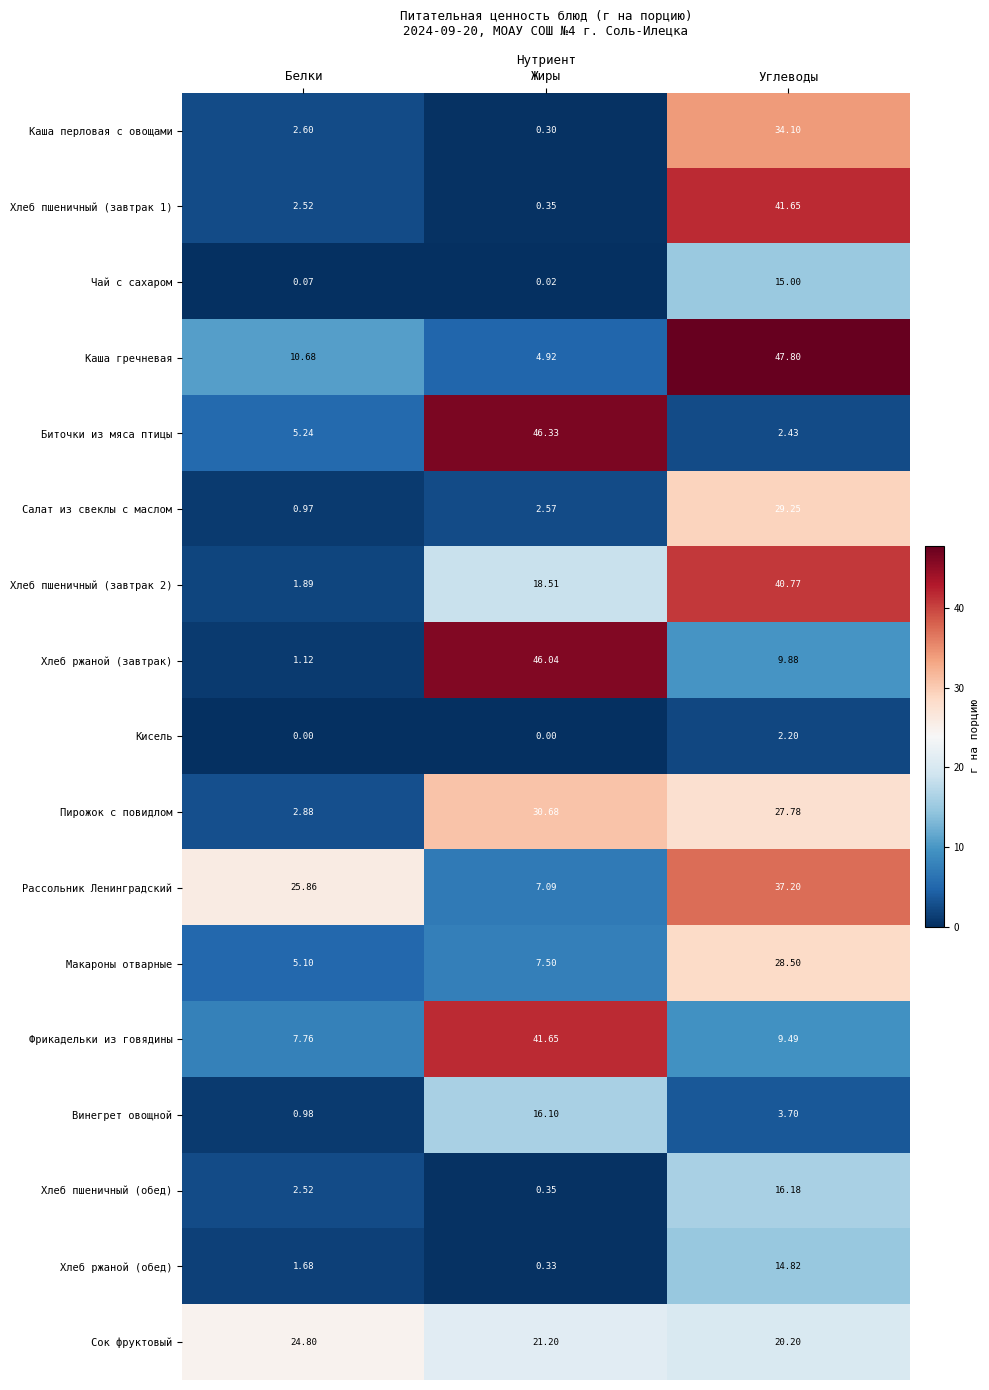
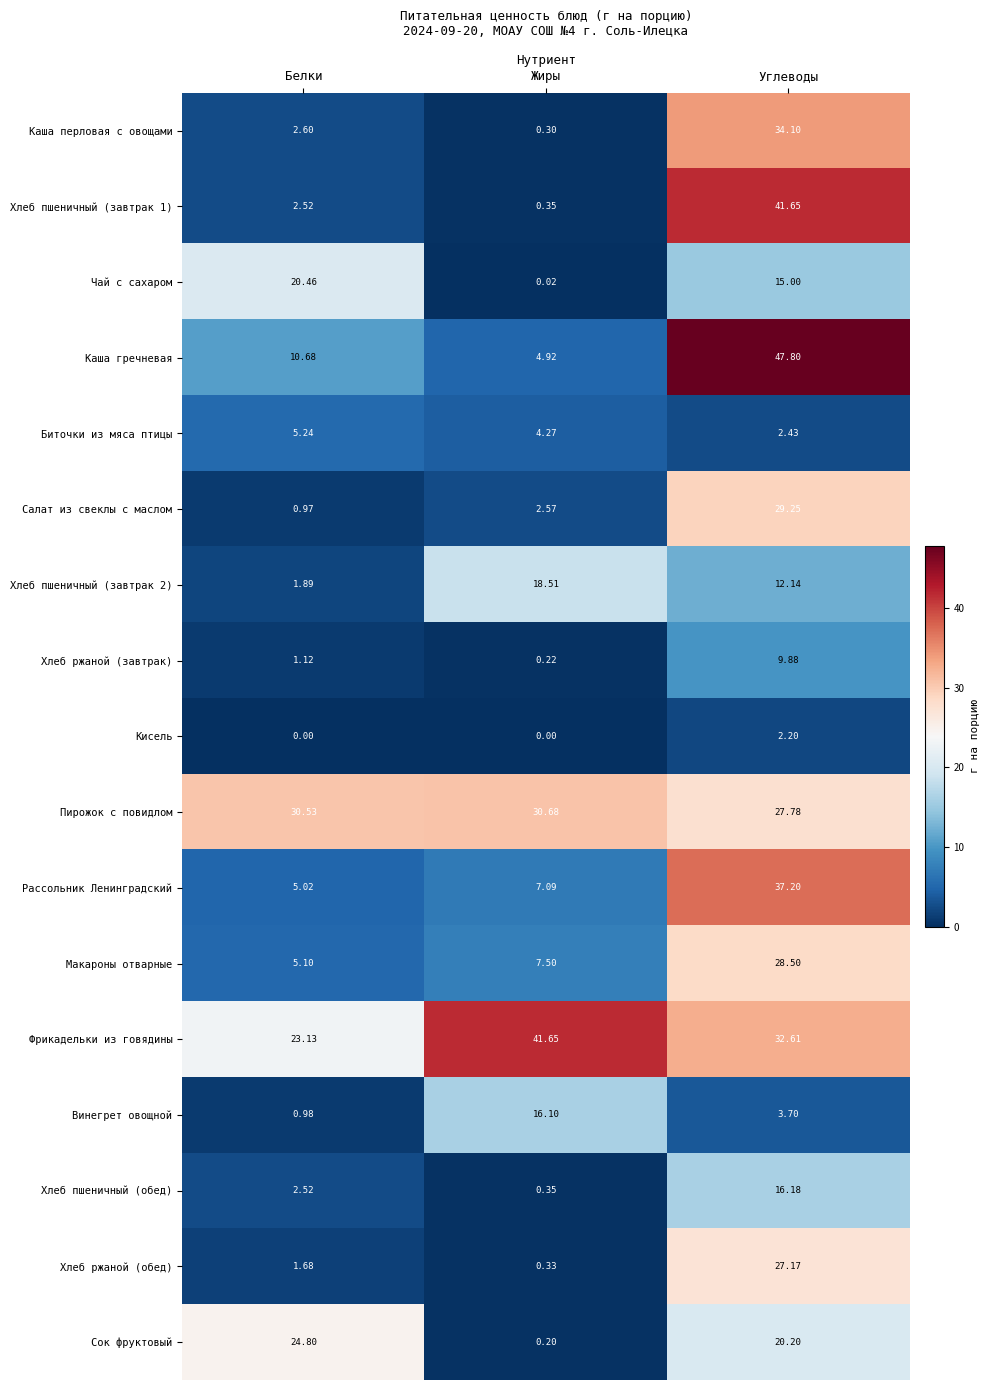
  {
    "Каша перловая с овощами": {
      "Белки": 2.60,
      "Жиры": 0.30,
      "Углеводы": 34.10
    },
    "Хлеб пшеничный (завтрак 1)": {
      "Белки": 2.52,
      "Жиры": 0.35,
      "Углеводы": 41.65
    },
    "Чай с сахаром": {
-     "Белки": 0.07,
+     "Белки": 20.46,
      "Жиры": 0.02,
      "Углеводы": 15.00
    },
    "Каша гречневая": {
      "Белки": 10.68,
      "Жиры": 4.92,
      "Углеводы": 47.80
    },
    "Биточки из мяса птицы": {
      "Белки": 5.24,
-     "Жиры": 46.33,
+     "Жиры": 4.27,
      "Углеводы": 2.43
    },
    "Салат из свеклы с маслом": {
      "Белки": 0.97,
      "Жиры": 2.57,
      "Углеводы": 29.25
    },
    "Хлеб пшеничный (завтрак 2)": {
      "Белки": 1.89,
      "Жиры": 18.51,
-     "Углеводы": 40.77
+     "Углеводы": 12.14
    },
    "Хлеб ржаной (завтрак)": {
      "Белки": 1.12,
-     "Жиры": 46.04,
+     "Жиры": 0.22,
      "Углеводы": 9.88
    },
    "Кисель": {
      "Белки": 0.00,
      "Жиры": 0.00,
      "Углеводы": 2.20
    },
    "Пирожок с повидлом": {
-     "Белки": 2.88,
+     "Белки": 30.53,
      "Жиры": 30.68,
      "Углеводы": 27.78
    },
    "Рассольник Ленинградский": {
-     "Белки": 25.86,
+     "Белки": 5.02,
      "Жиры": 7.09,
      "Углеводы": 37.20
    },
    "Макароны отварные": {
      "Белки": 5.10,
      "Жиры": 7.50,
      "Углеводы": 28.50
    },
    "Фрикадельки из говядины": {
-     "Белки": 7.76,
+     "Белки": 23.13,
      "Жиры": 41.65,
-     "Углеводы": 9.49
+     "Углеводы": 32.61
    },
    "Винегрет овощной": {
      "Белки": 0.98,
      "Жиры": 16.10,
      "Углеводы": 3.70
    },
    "Хлеб пшеничный (обед)": {
      "Белки": 2.52,
      "Жиры": 0.35,
      "Углеводы": 16.18
    },
    "Хлеб ржаной (обед)": {
      "Белки": 1.68,
      "Жиры": 0.33,
-     "Углеводы": 14.82
+     "Углеводы": 27.17
    },
    "Сок фруктовый": {
      "Белки": 24.80,
-     "Жиры": 21.20,
+     "Жиры": 0.20,
      "Углеводы": 20.20
    }
  }
